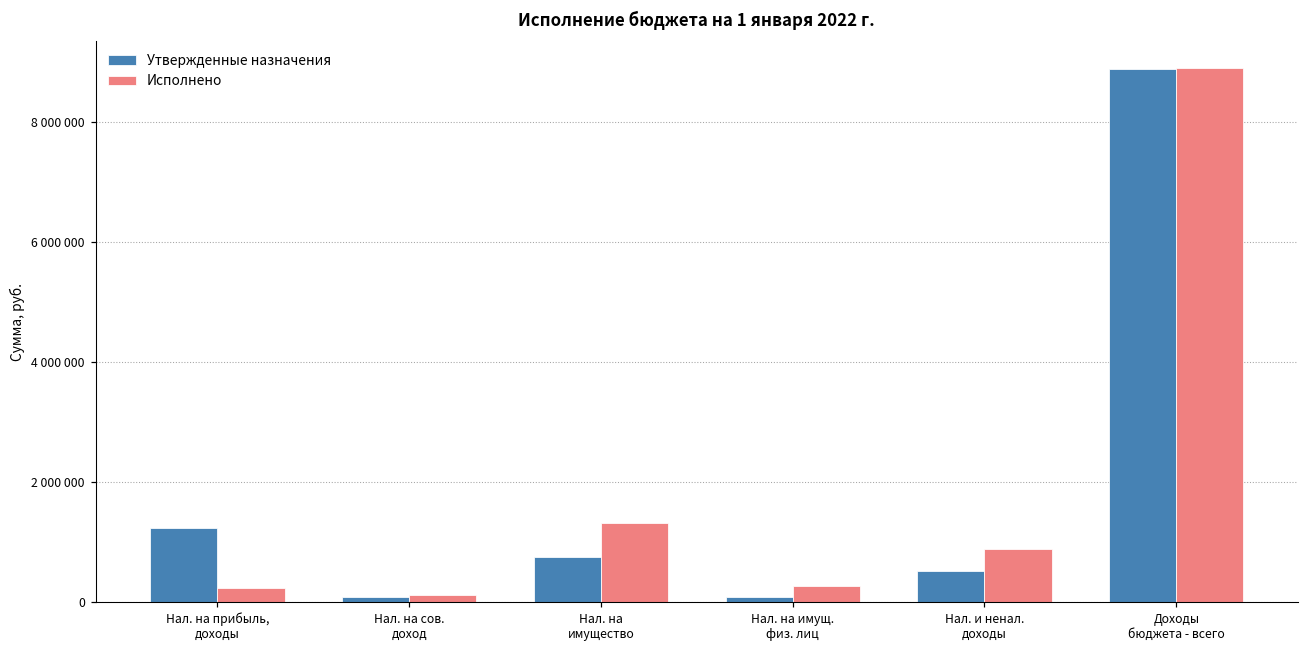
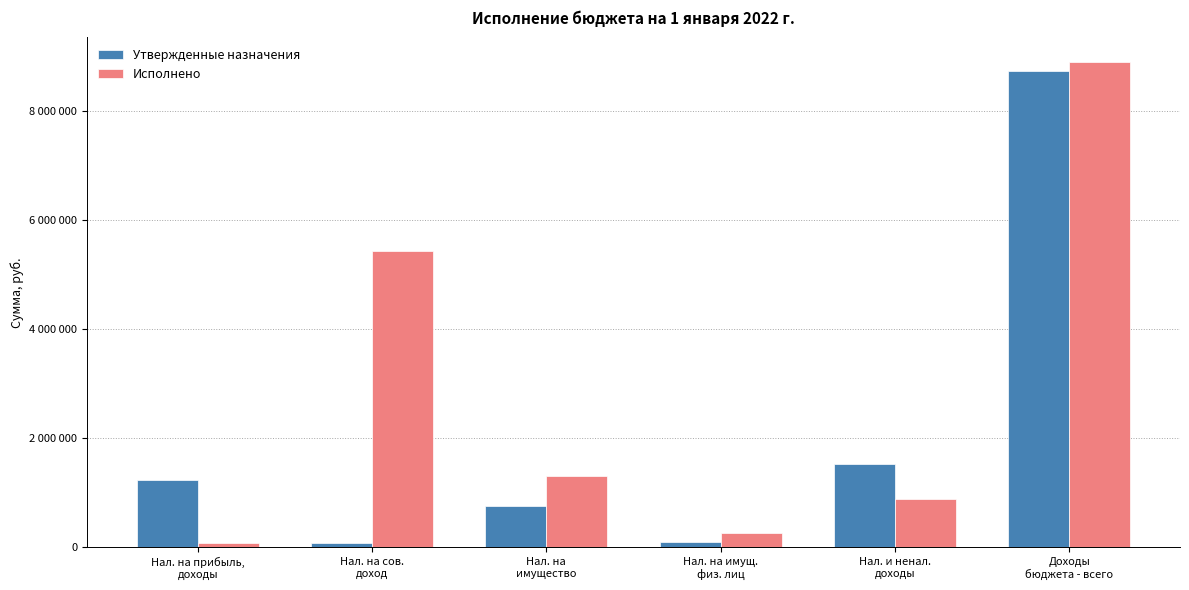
  {
    "Утвержденные назначения": {
      "Нал. на прибыль, доходы": 1200000,
      "Нал. на сов. доход": 100000,
      "Нал. на имущество": 700000,
      "Нал. на имущ. физ. лиц": 100000,
-     "Нал. и ненал. доходы": 500000,
-     "Доходы бюджета - всего": 8900000
+     "Нал. и ненал. доходы": 1500000,
+     "Доходы бюджета - всего": 8700000
    },
    "Исполнено": {
-     "Нал. на прибыль, доходы": 200000,
-     "Нал. на сов. доход": 100000,
+     "Нал. на прибыль, доходы": 100000,
+     "Нал. на сов. доход": 5400000,
      "Нал. на имущество": 1300000,
      "Нал. на имущ. физ. лиц": 300000,
      "Нал. и ненал. доходы": 900000,
      "Доходы бюджета - всего": 8900000
    }
  }
